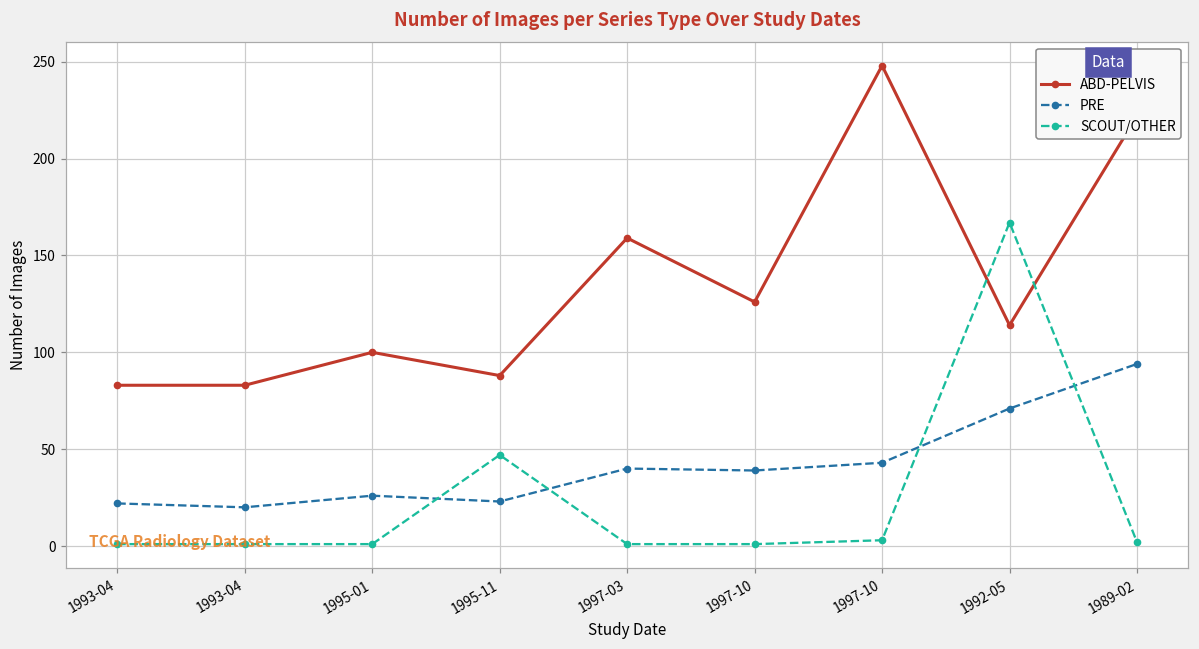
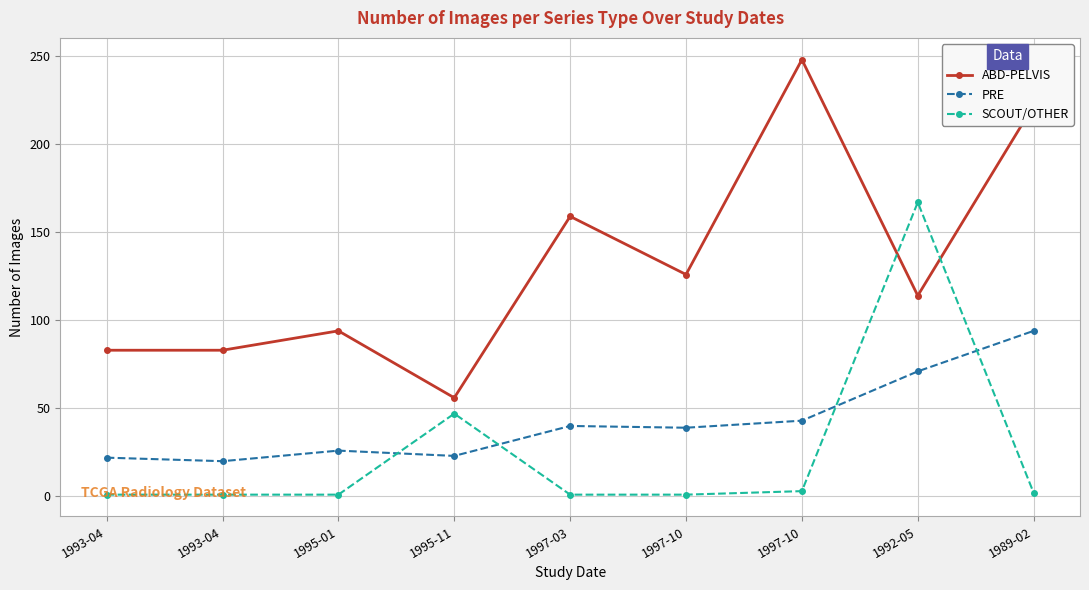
  {
    "ABD-PELVIS": {
-     "1995-01": 100,
-     "1995-11": 88,
+     "1995-01": 94,
+     "1995-11": 56,
      "1997-03": 159,
      "1992-05": 114
    },
    "PRE": {
      "1995-01": 26,
      "1995-11": 23,
      "1997-03": 40,
      "1992-05": 71,
      "1989-02": 94
    },
    "SCOUT/OTHER": {
      "1995-01": 1,
      "1995-11": 47,
      "1997-03": 1,
      "1992-05": 167,
      "1989-02": 2
    }
  }
